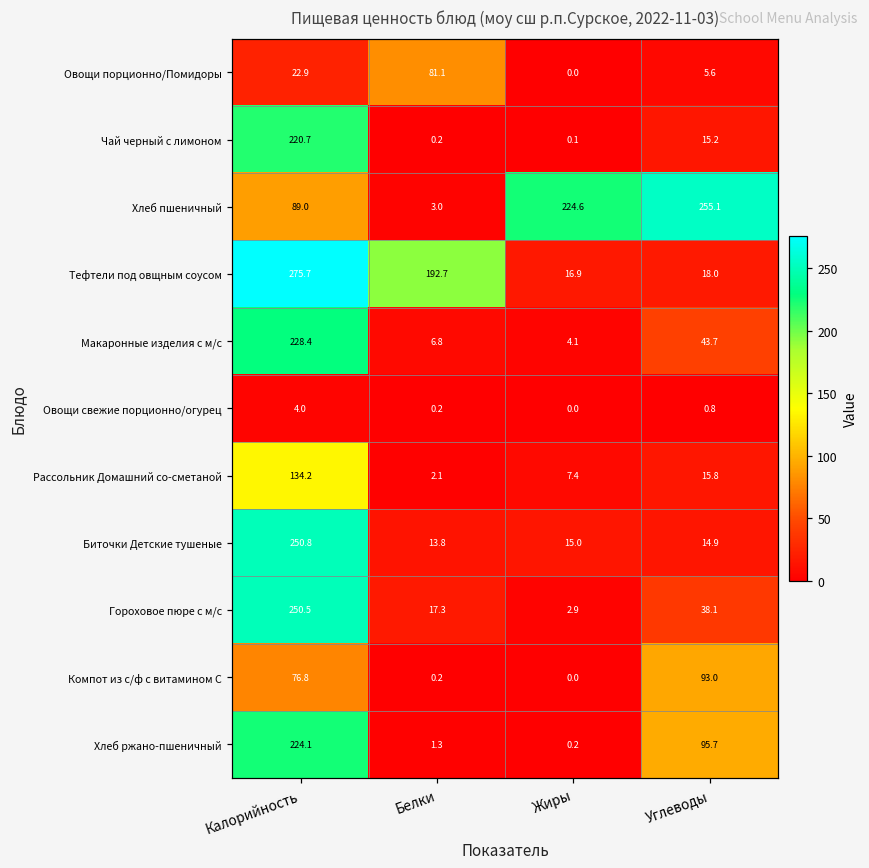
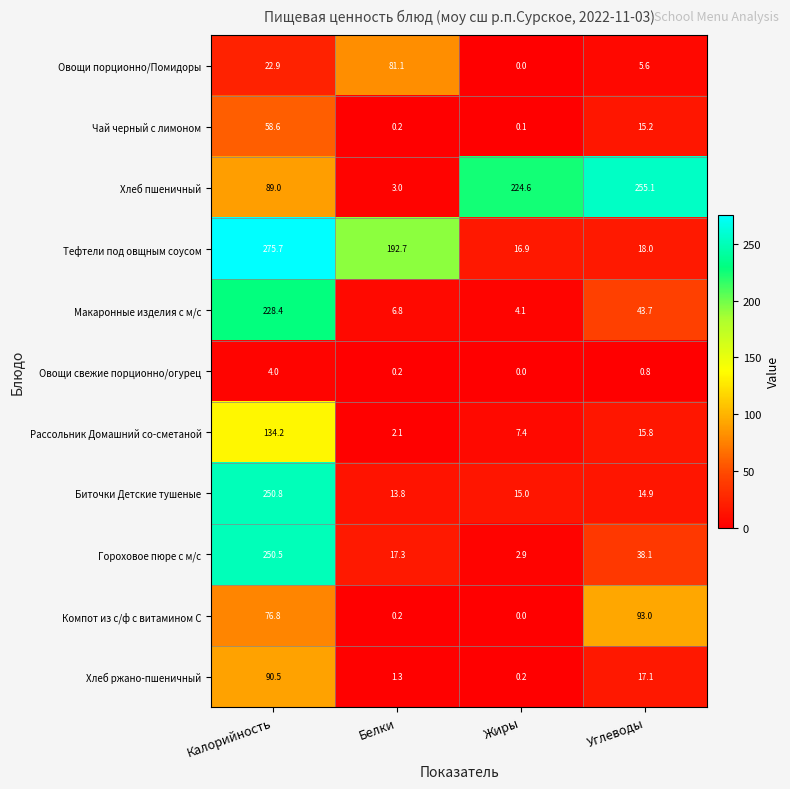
  {
    "Овощи порционно/Помидоры": {
      "Калорийность": 22.9,
      "Белки": 81.1,
      "Жиры": 0.0,
      "Углеводы": 5.6
    },
    "Чай черный с лимоном": {
-     "Калорийность": 220.7,
+     "Калорийность": 58.6,
      "Белки": 0.2,
      "Жиры": 0.1,
      "Углеводы": 15.2
    },
    "Хлеб пшеничный": {
      "Калорийность": 89.0,
      "Белки": 3.0,
      "Жиры": 224.6,
      "Углеводы": 255.1
    },
    "Тефтели под овщным соусом": {
      "Калорийность": 275.7,
      "Белки": 192.7,
      "Жиры": 16.9,
      "Углеводы": 18.0
    },
    "Макаронные изделия с м/с": {
      "Калорийность": 228.4,
      "Белки": 6.8,
      "Жиры": 4.1,
      "Углеводы": 43.7
    },
    "Овощи свежие порционно/огурец": {
      "Калорийность": 4.0,
      "Белки": 0.2,
      "Жиры": 0.0,
      "Углеводы": 0.8
    },
    "Рассольник Домашний со-сметаной": {
      "Калорийность": 134.2,
      "Белки": 2.1,
      "Жиры": 7.4,
      "Углеводы": 15.8
    },
    "Биточки Детские тушеные": {
      "Калорийность": 250.8,
      "Белки": 13.8,
      "Жиры": 15.0,
      "Углеводы": 14.9
    },
    "Гороховое пюре с м/с": {
      "Калорийность": 250.5,
      "Белки": 17.3,
      "Жиры": 2.9,
      "Углеводы": 38.1
    },
    "Компот из с/ф с витамином С": {
      "Калорийность": 76.8,
      "Белки": 0.2,
      "Жиры": 0.0,
      "Углеводы": 93.0
    },
    "Хлеб ржано-пшеничный": {
-     "Калорийность": 224.1,
+     "Калорийность": 90.5,
      "Белки": 1.3,
      "Жиры": 0.2,
-     "Углеводы": 95.7
+     "Углеводы": 17.1
    }
  }
